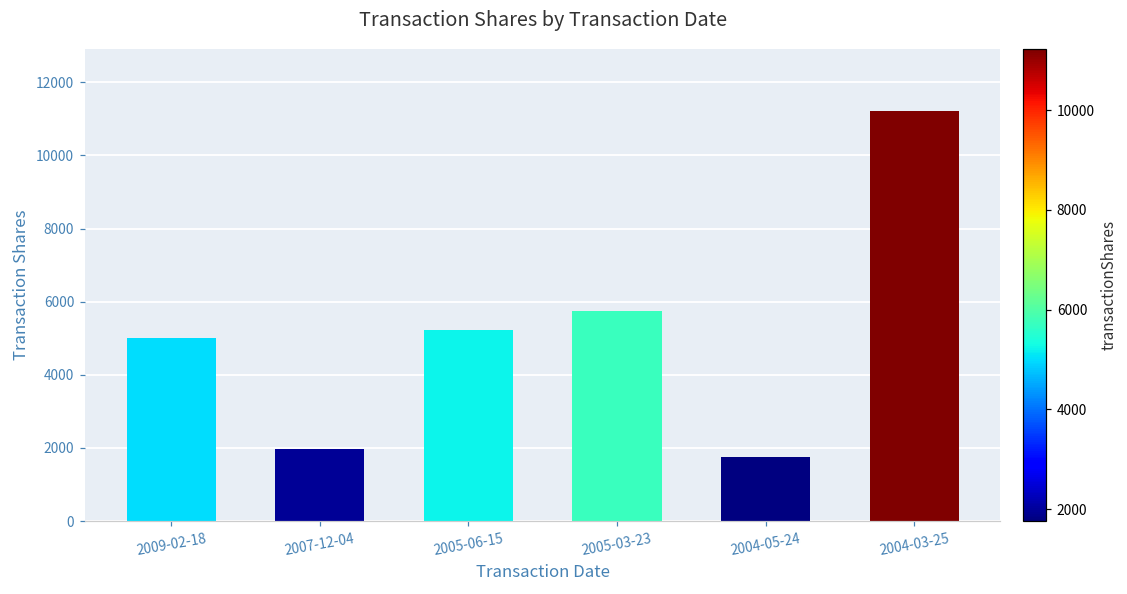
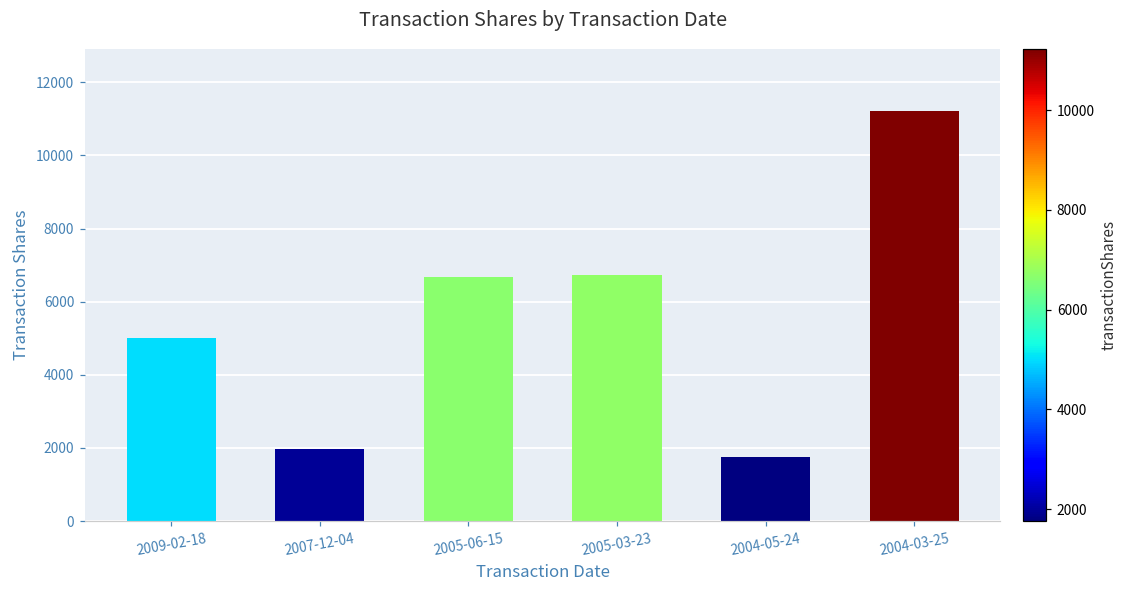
  {
    "2009-02-18": 5000,
    "2007-12-04": 2000,
-   "2005-06-15": 5200,
-   "2005-03-23": 5800,
+   "2005-06-15": 6700,
+   "2005-03-23": 6700,
    "2004-05-24": 1800,
    "2004-03-25": 11200
  }
